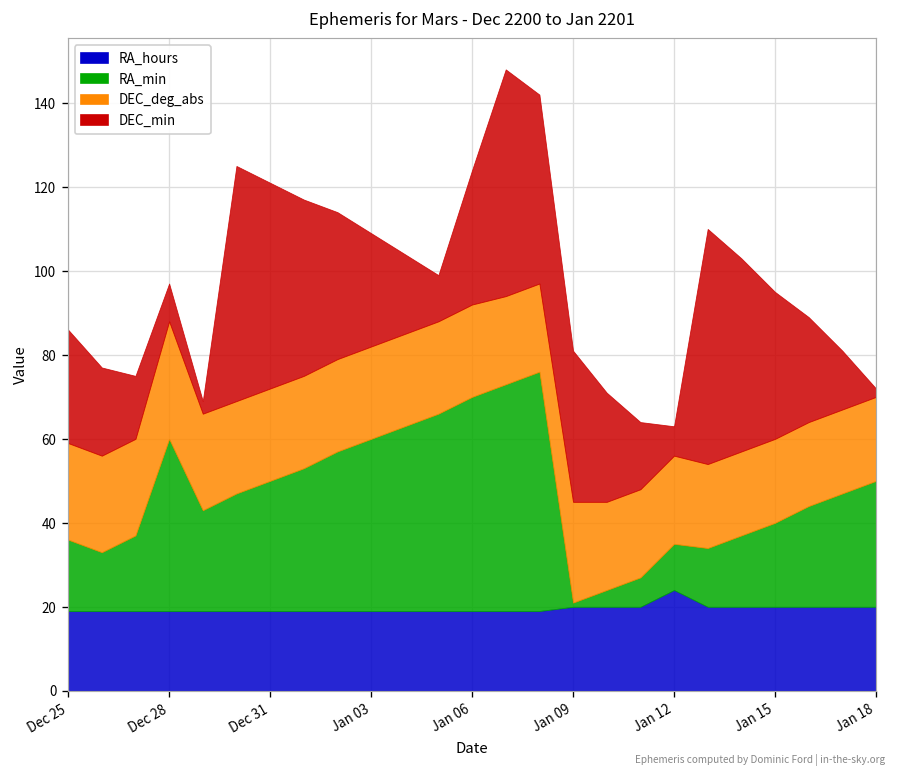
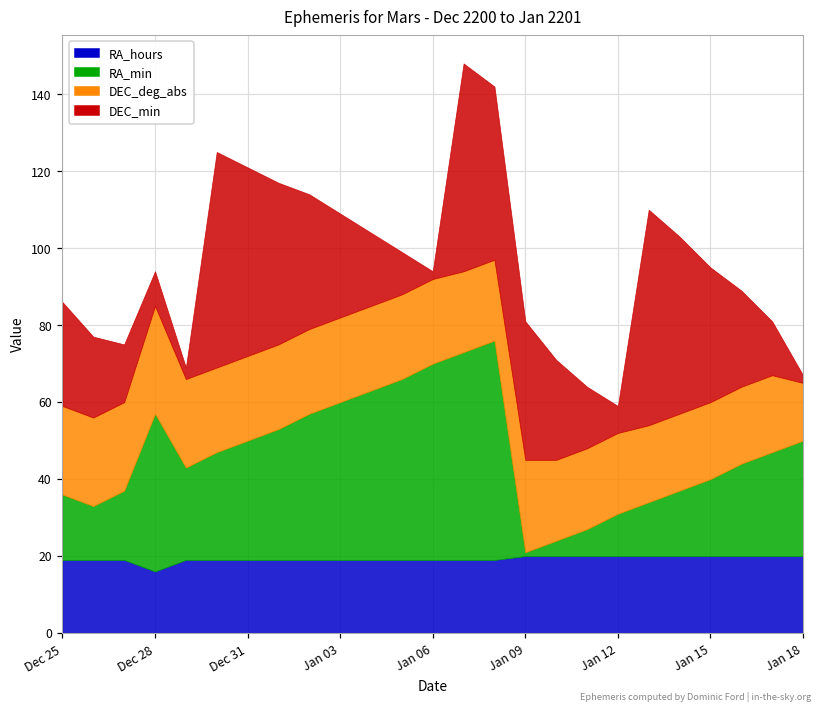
  {
    "RA_hours": {
      "Dec 25": 19,
-     "Dec 28": 19,
+     "Dec 28": 16,
      "Dec 31": 19,
      "Jan 03": 19,
      "Jan 06": 19,
      "Jan 09": 20,
-     "Jan 12": 24,
+     "Jan 12": 20,
      "Jan 15": 20,
      "Jan 18": 20
    },
    "RA_min": {
      "Dec 25": 17,
      "Dec 28": 41,
      "Dec 31": 31,
      "Jan 03": 41,
      "Jan 06": 51,
      "Jan 09": 1,
      "Jan 12": 11,
      "Jan 15": 20,
      "Jan 18": 30
    },
    "DEC_deg_abs": {
      "Dec 25": 23,
      "Dec 28": 28,
      "Dec 31": 22,
      "Jan 03": 22,
      "Jan 06": 22,
      "Jan 09": 24,
      "Jan 12": 21,
      "Jan 15": 20,
-     "Jan 18": 20
+     "Jan 18": 15
    },
    "DEC_min": {
      "Dec 25": 27,
      "Dec 28": 9,
      "Dec 31": 49,
      "Jan 03": 27,
-     "Jan 06": 32,
+     "Jan 06": 2,
      "Jan 09": 36,
      "Jan 12": 7,
      "Jan 15": 35,
      "Jan 18": 2
    }
  }
